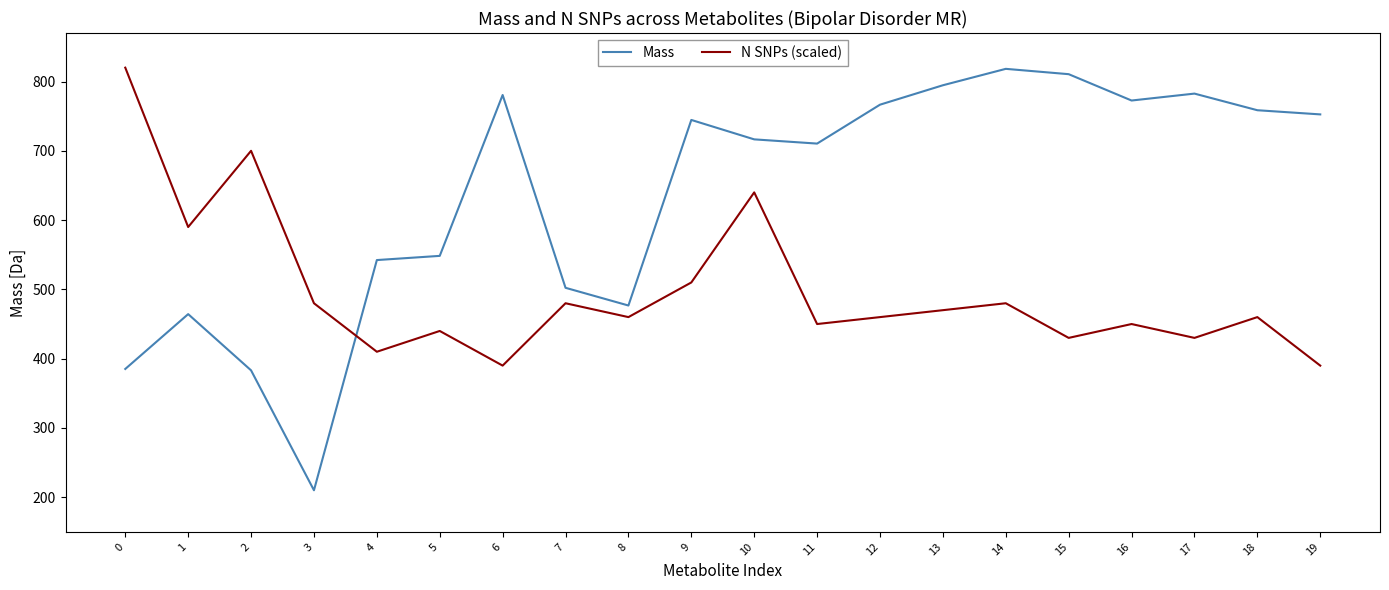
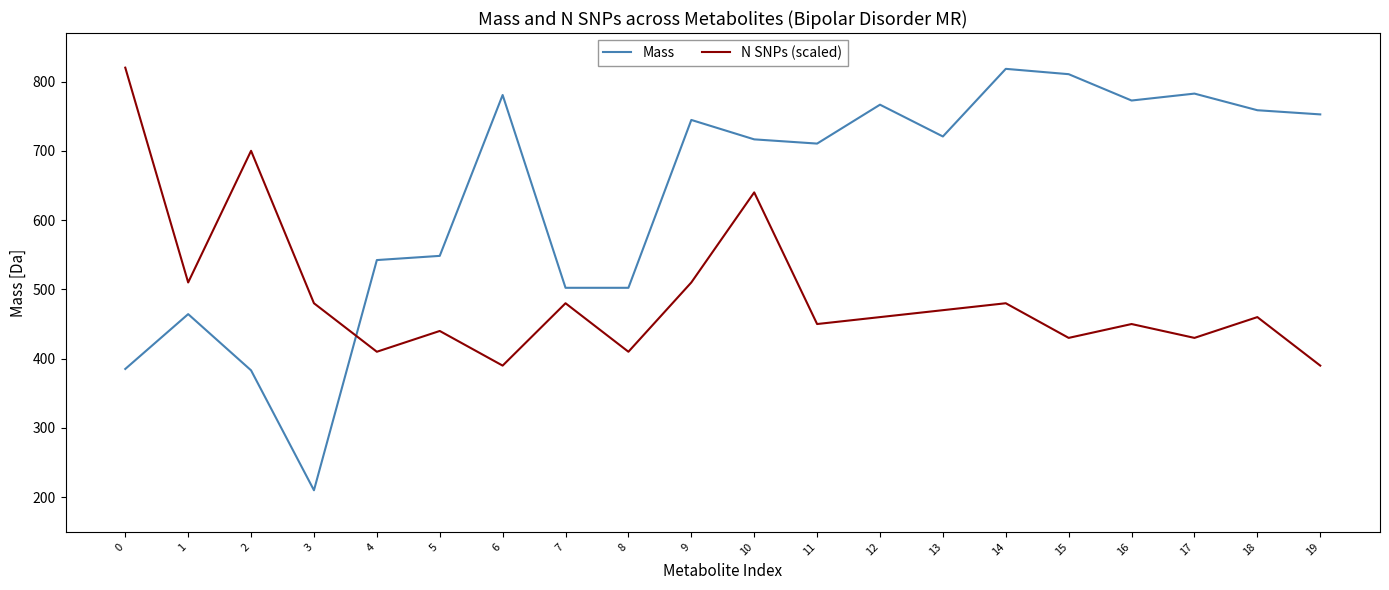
  {
    "Mass": {
      "0": 390,
      "1": 460,
      "2": 380,
      "3": 210,
      "4": 540,
      "5": 550,
      "6": 780,
      "7": 500,
-     "8": 480,
+     "8": 500,
      "9": 740,
      "10": 720,
      "11": 710,
      "12": 770,
-     "13": 790,
+     "13": 720,
      "14": 820,
      "15": 810,
      "16": 770,
      "17": 780,
      "18": 760,
      "19": 750
    },
    "N SNPs (scaled)": {
      "0": 820,
-     "1": 590,
+     "1": 510,
      "2": 700,
      "3": 480,
      "4": 410,
      "5": 440,
      "6": 390,
      "7": 480,
-     "8": 460,
+     "8": 410,
      "9": 510,
      "10": 640,
      "11": 450,
      "12": 460,
      "13": 470,
      "14": 480,
      "15": 430,
      "16": 450,
      "17": 430,
      "18": 460,
      "19": 390
    }
  }
